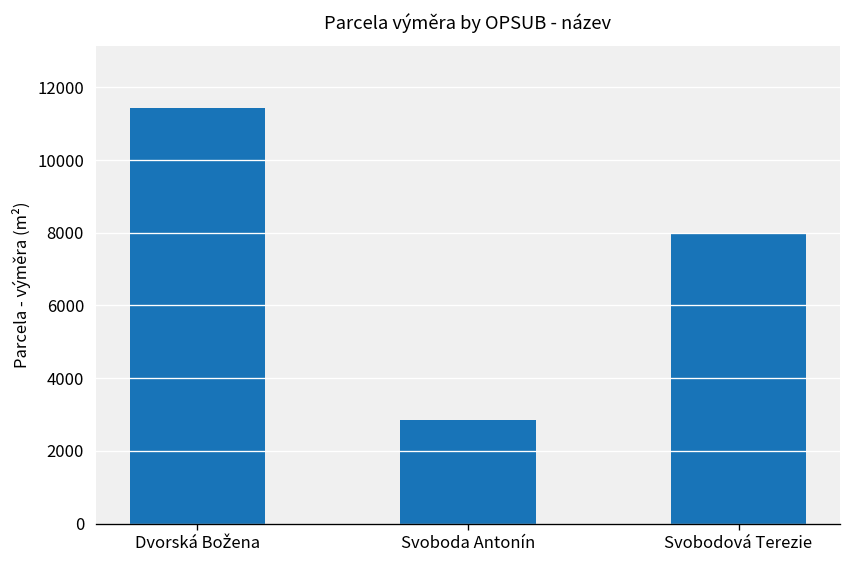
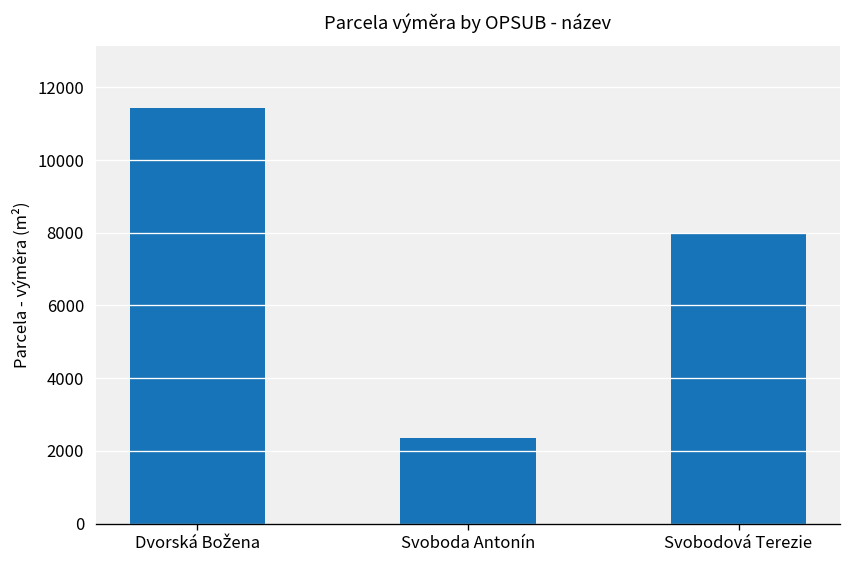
  {
    "Dvorská Božena": 11400,
-   "Svoboda Antonín": 2900,
+   "Svoboda Antonín": 2400,
    "Svobodová Terezie": 8000
  }
